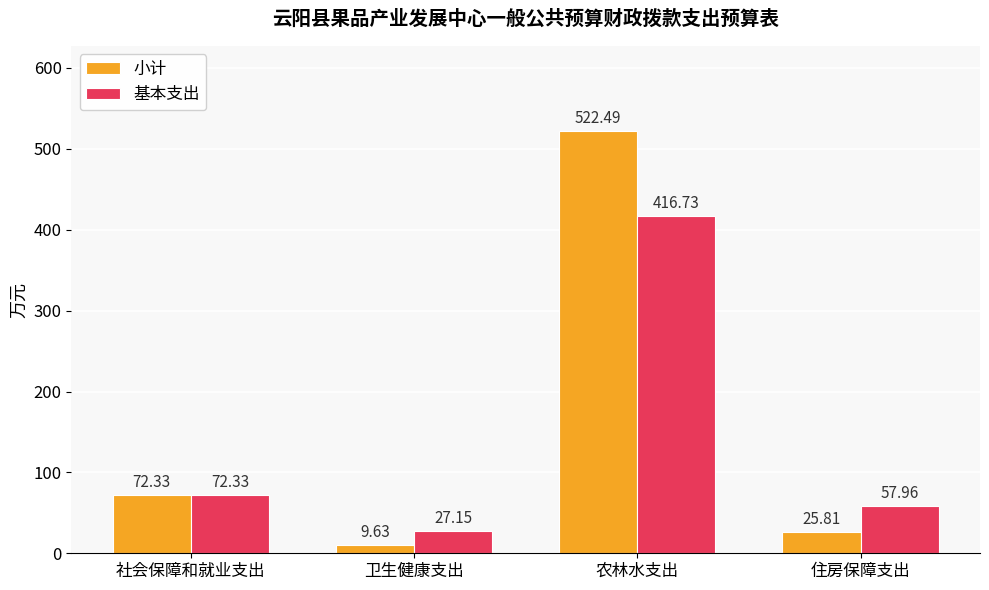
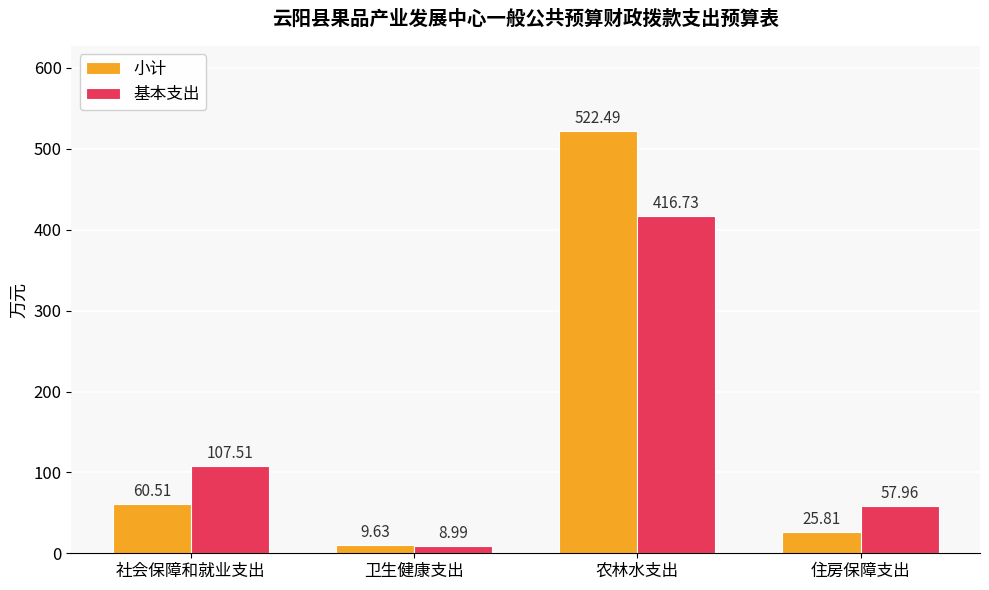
  {
    "小计": {
-     "社会保障和就业支出": 72.33,
+     "社会保障和就业支出": 60.51,
      "卫生健康支出": 9.63,
      "农林水支出": 522.49,
      "住房保障支出": 25.81
    },
    "基本支出": {
-     "社会保障和就业支出": 72.33,
-     "卫生健康支出": 27.15,
+     "社会保障和就业支出": 107.51,
+     "卫生健康支出": 8.99,
      "农林水支出": 416.73,
      "住房保障支出": 57.96
    }
  }
